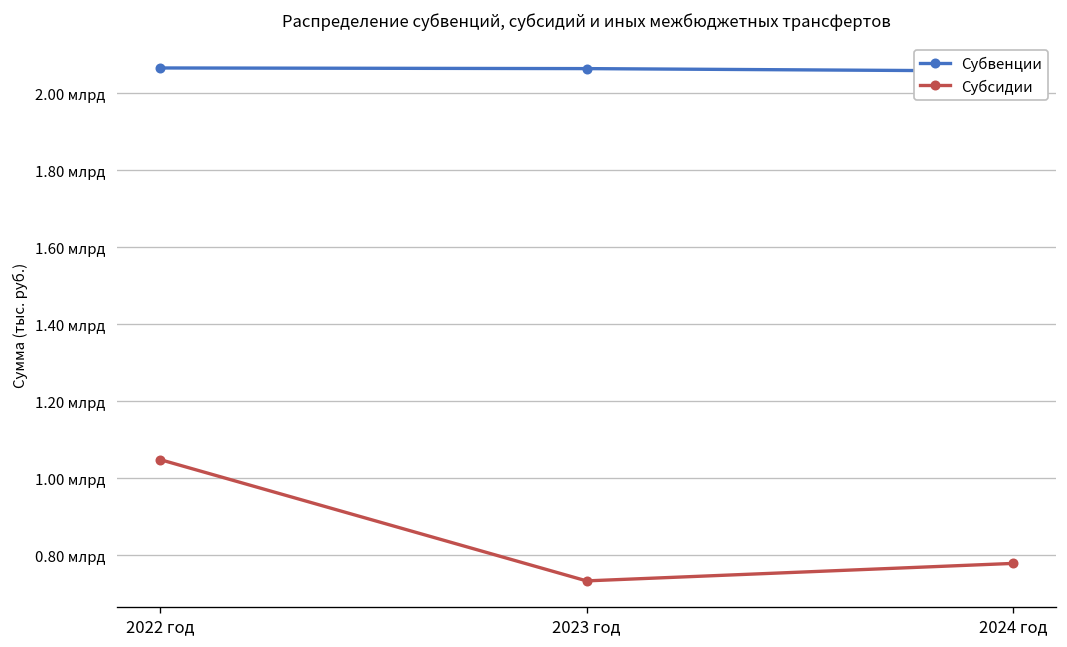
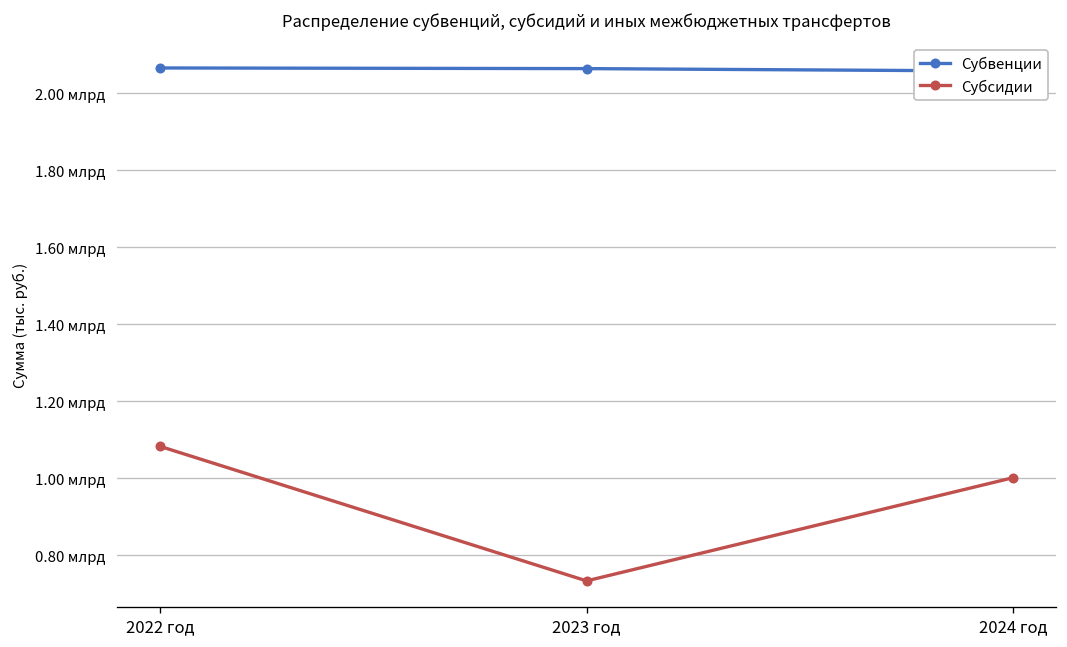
  {
    "Субвенции": {
      "2022 год": "2.07 млрд",
      "2023 год": "2.06 млрд"
    },
    "Субсидии": {
-     "2022 год": "1.05 млрд",
+     "2022 год": "1.08 млрд",
      "2023 год": "0.73 млрд",
-     "2024 год": "0.78 млрд"
+     "2024 год": "1.00 млрд"
    }
  }
